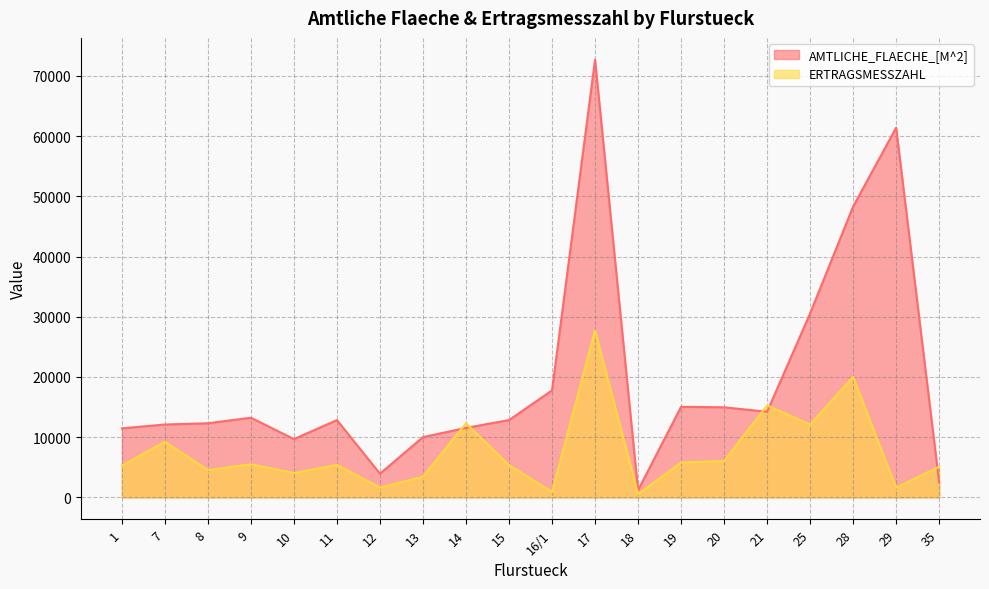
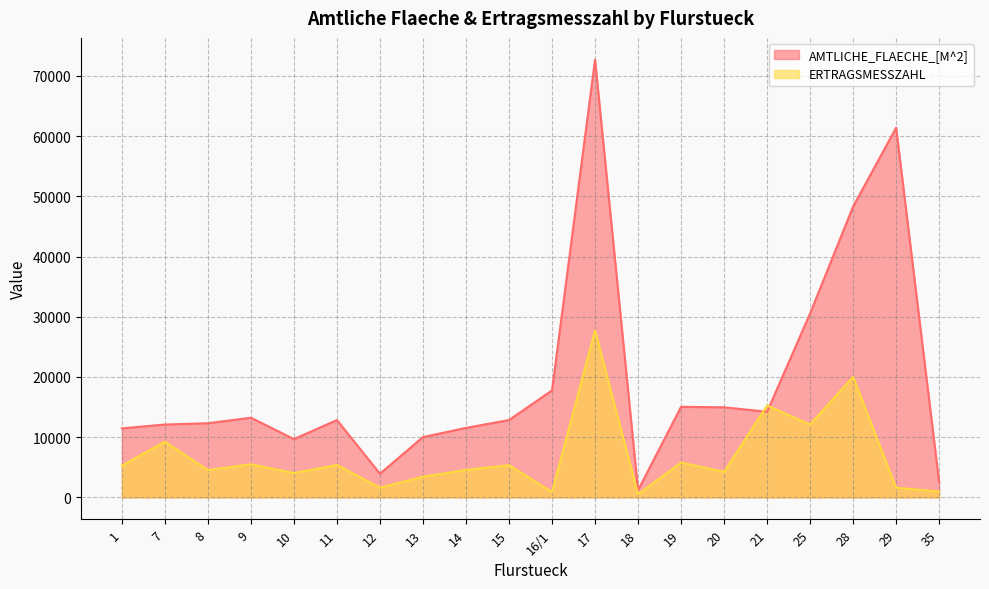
  {
    "AMTLICHE_FLAECHE_[M^2]": {
      "1": 11000,
      "7": 12000,
      "8": 12000,
      "9": 13000,
      "10": 10000,
      "11": 13000,
      "12": 4000,
      "13": 10000,
      "14": 12000,
      "15": 13000,
      "16/1": 18000,
      "17": 73000,
      "18": 1000,
      "19": 15000,
      "20": 15000,
      "21": 14000,
      "25": 31000,
      "28": 48000,
      "29": 61000,
      "35": 3000
    },
    "ERTRAGSMESSZAHL": {
      "1": 5000,
      "7": 9000,
      "8": 5000,
      "9": 5000,
      "10": 4000,
      "11": 5000,
      "12": 2000,
      "13": 3000,
-     "14": 12000,
+     "14": 5000,
      "15": 5000,
      "16/1": 1000,
      "17": 28000,
      "18": 1000,
      "19": 6000,
-     "20": 6000,
+     "20": 4000,
      "21": 15000,
      "25": 12000,
      "28": 20000,
      "29": 2000,
-     "35": 5000
+     "35": 1000
    }
  }
